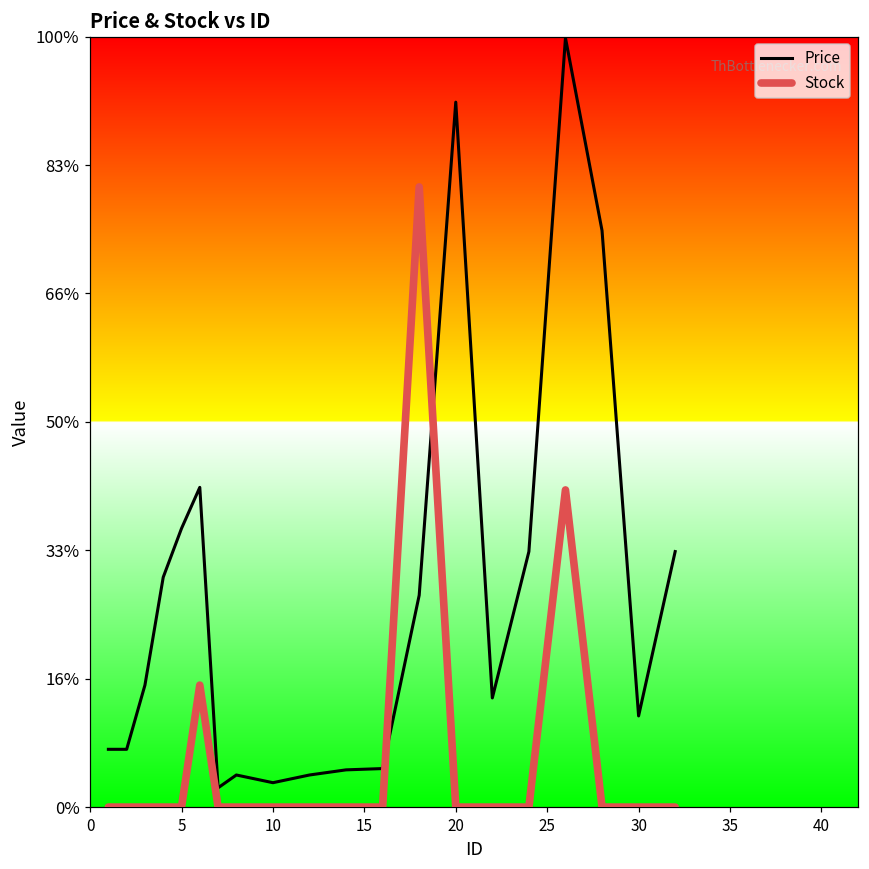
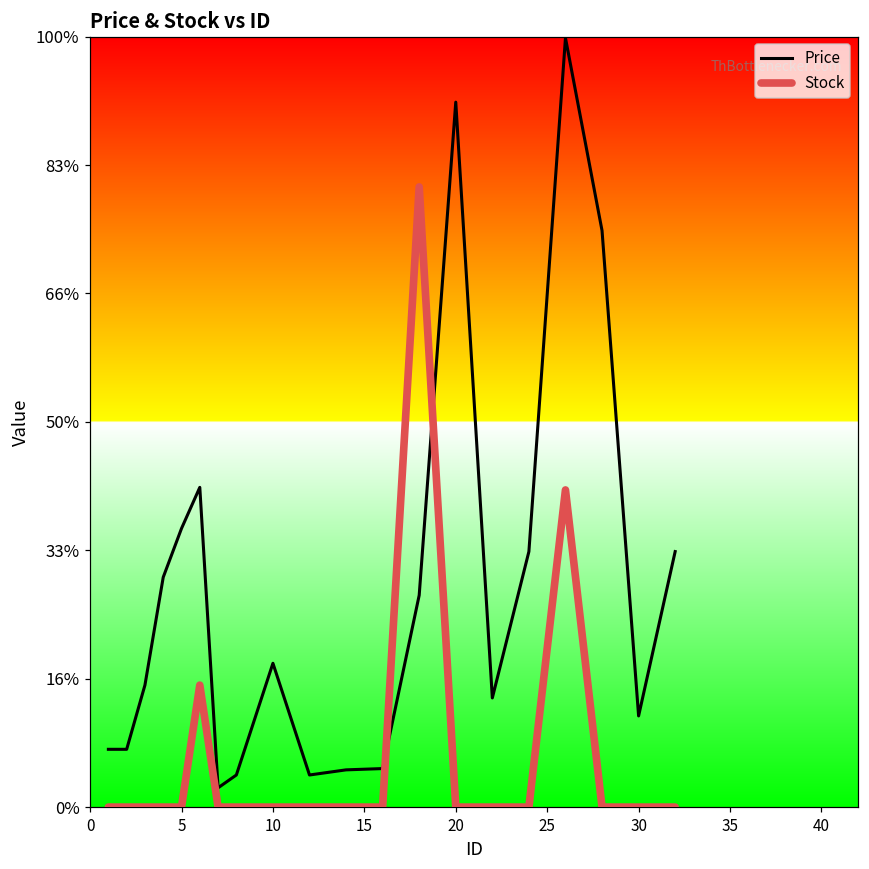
  {
    "Price": {
      "5": "36%",
-     "10": "3%",
+     "10": "19%",
      "20": "92%",
      "30": "12%"
    },
    "Stock": {
      "5": "0%",
      "10": "0%",
      "20": "0%",
      "30": "0%"
    }
  }
